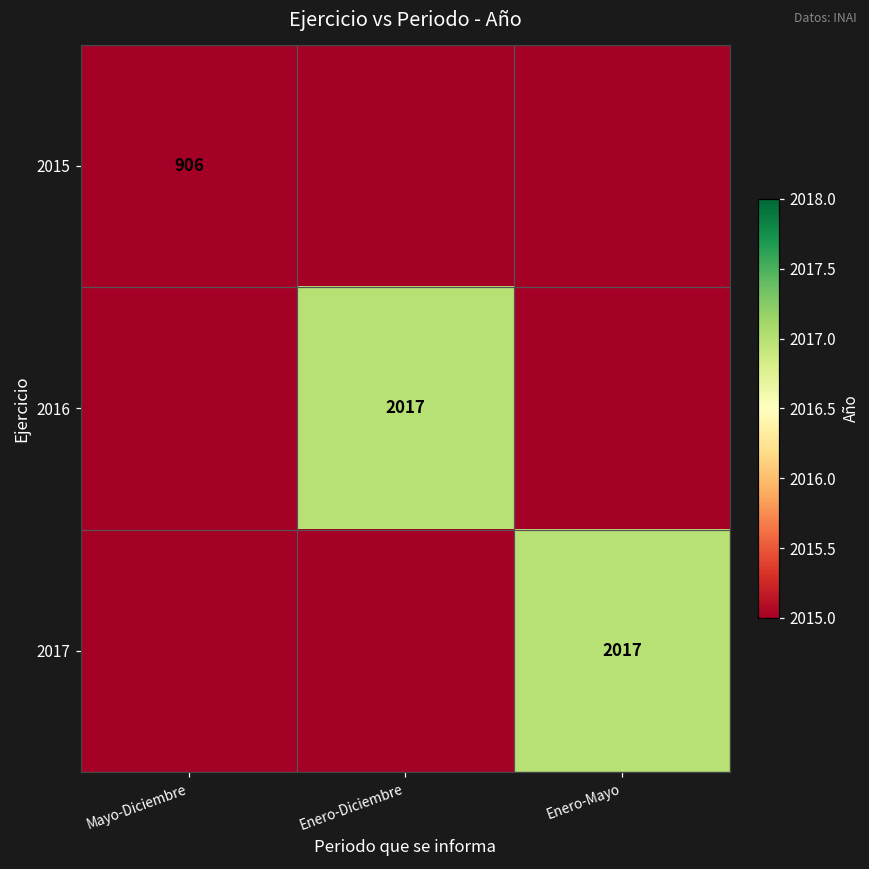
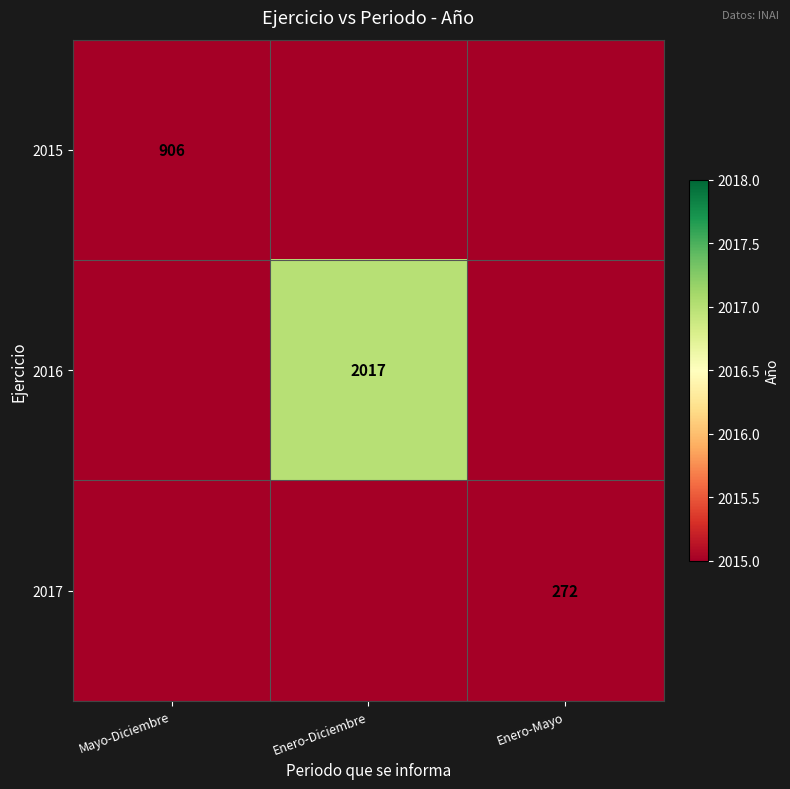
  {
    "2015": {
      "Mayo-Diciembre": 906
    },
    "2016": {
      "Enero-Diciembre": 2017
    },
    "2017": {
-     "Enero-Mayo": 2017
+     "Enero-Mayo": 272
    }
  }
